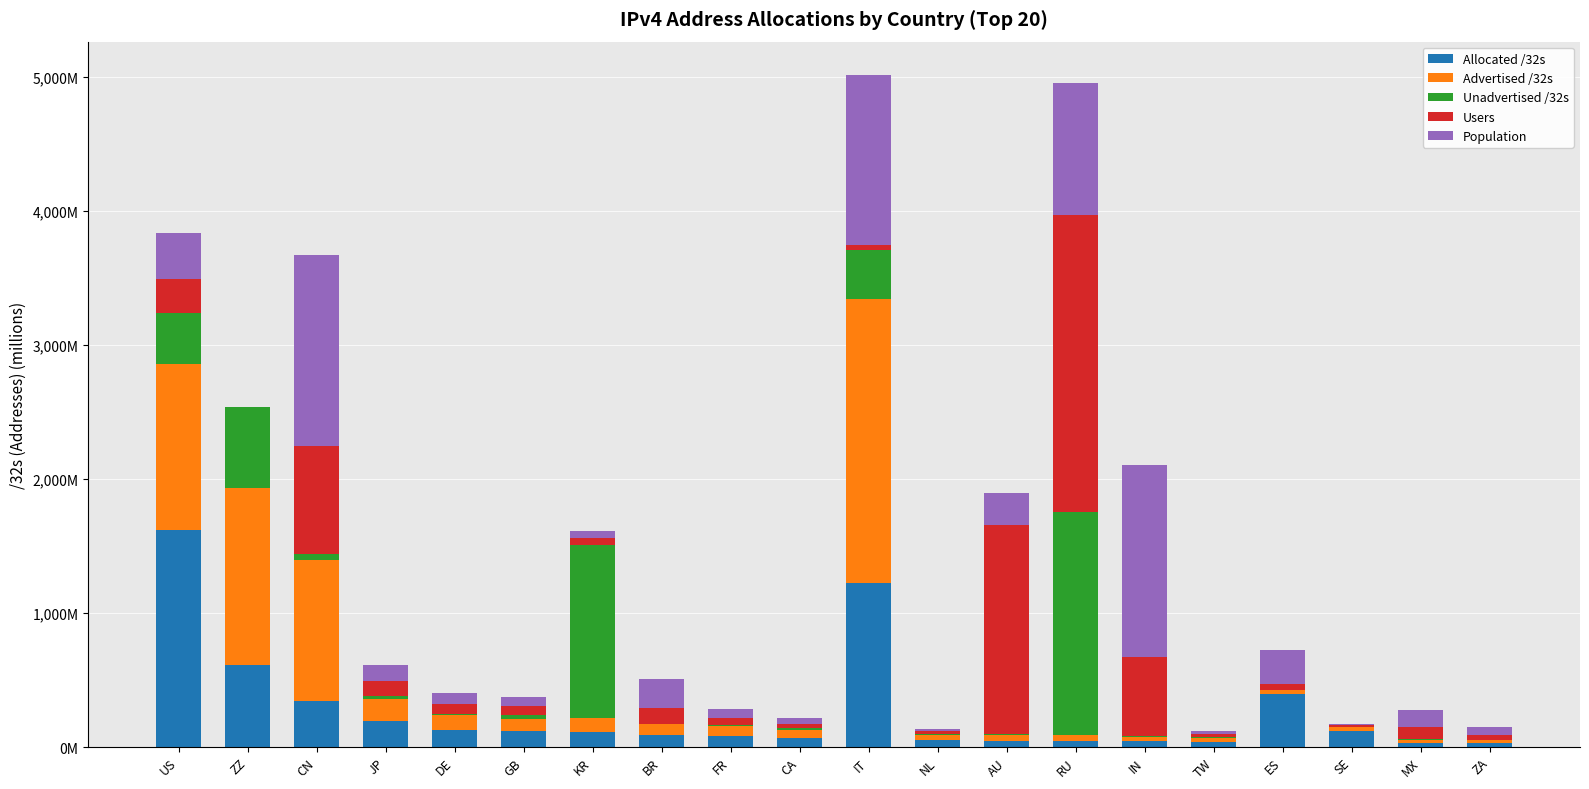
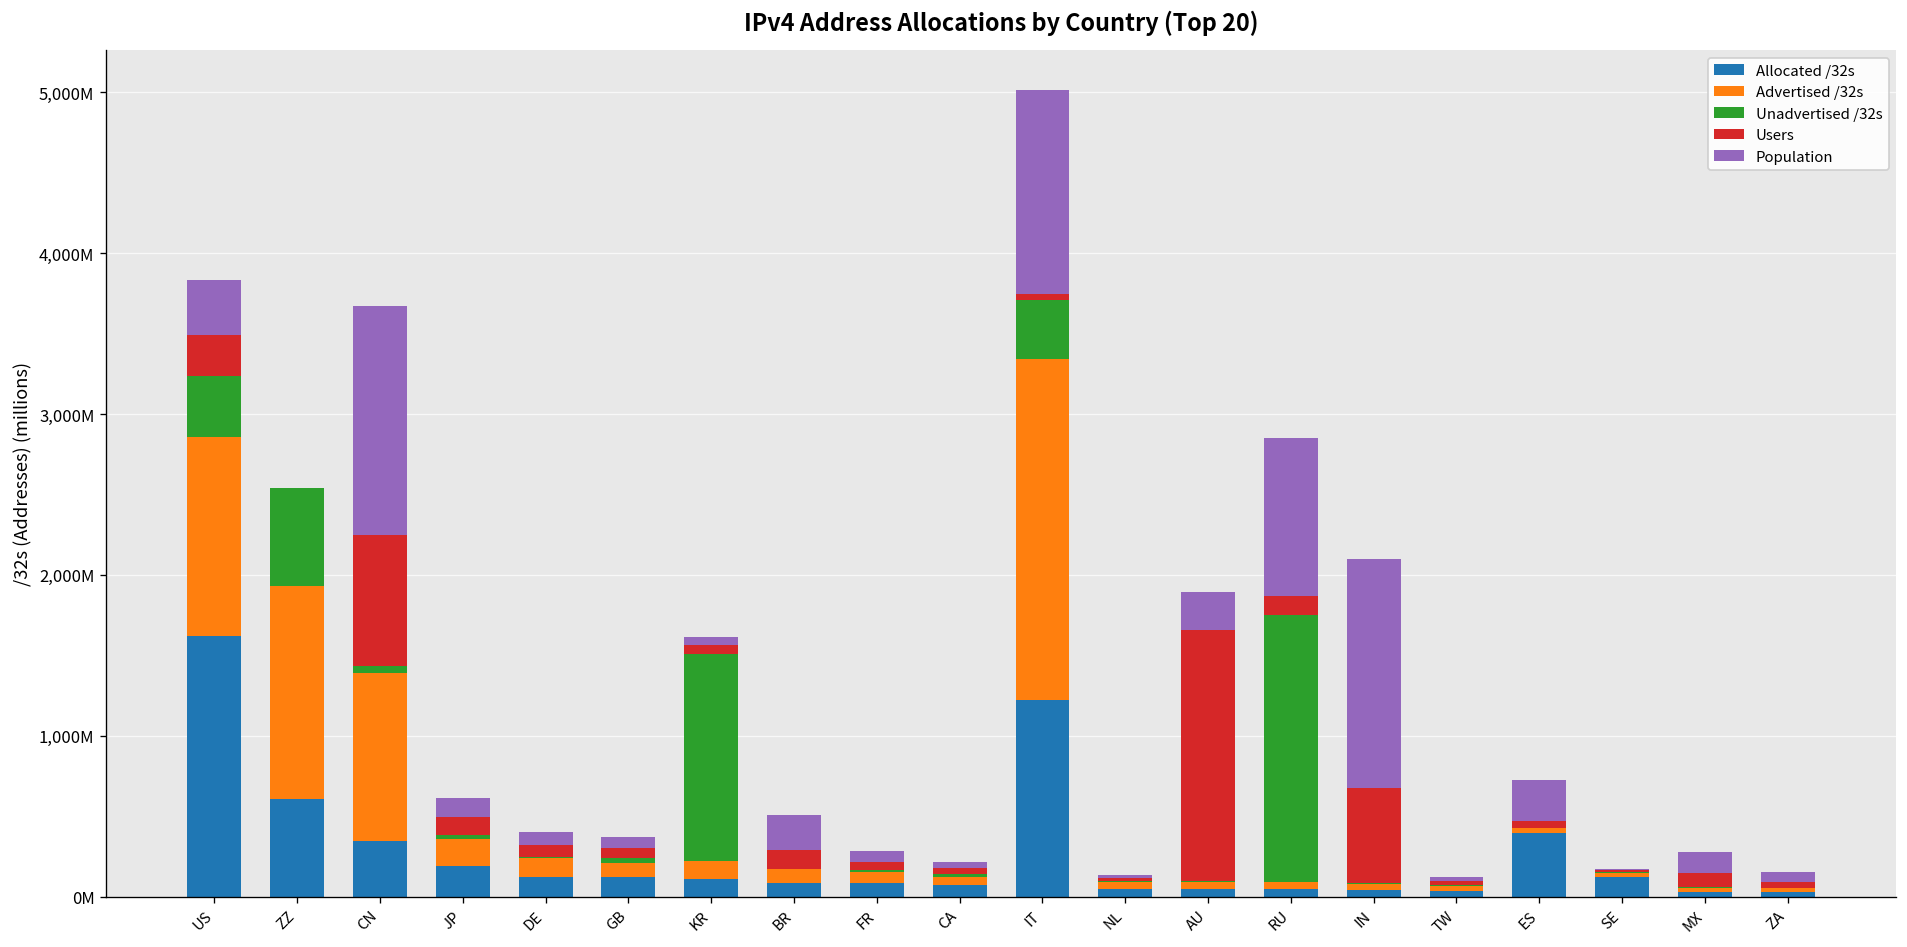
  {
    "Allocated /32s": {
      "US": "1,620,000,000",
      "ZZ": "610,000,000",
      "CN": "340,000,000",
      "JP": "190,000,000",
      "DE": "120,000,000",
      "GB": "120,000,000",
      "KR": "110,000,000",
      "BR": "90,000,000",
      "FR": "80,000,000",
      "CA": "70,000,000",
      "IT": "1,220,000,000",
      "NL": "50,000,000",
      "AU": "50,000,000",
      "RU": "50,000,000",
      "IN": "40,000,000",
      "TW": "40,000,000",
      "ES": "390,000,000",
      "SE": "120,000,000",
      "MX": "30,000,000",
      "ZA": "30,000,000"
    },
    "Advertised /32s": {
      "US": "1,240,000,000",
      "ZZ": "1,320,000,000",
      "CN": "1,050,000,000",
      "JP": "170,000,000",
      "DE": "110,000,000",
      "GB": "90,000,000",
      "KR": "110,000,000",
      "BR": "90,000,000",
      "FR": "70,000,000",
      "CA": "50,000,000",
      "IT": "2,120,000,000",
      "NL": "40,000,000",
      "AU": "40,000,000",
      "RU": "40,000,000",
      "IN": "30,000,000",
      "TW": "30,000,000",
      "ES": "30,000,000",
      "SE": "30,000,000",
      "MX": "20,000,000",
      "ZA": "20,000,000"
    },
    "Unadvertised /32s": {
      "US": "380,000,000",
      "ZZ": "610,000,000",
      "CN": "40,000,000",
      "JP": "20,000,000",
      "GB": "30,000,000",
      "KR": "1,290,000,000",
      "IT": "360,000,000",
      "RU": "1,660,000,000"
    },
    "Users": {
      "US": "260,000,000",
      "ZZ": "0",
      "CN": "810,000,000",
      "JP": "110,000,000",
      "DE": "70,000,000",
      "GB": "60,000,000",
      "KR": "50,000,000",
      "BR": "110,000,000",
      "FR": "50,000,000",
      "CA": "40,000,000",
      "IT": "40,000,000",
      "AU": "1,560,000,000",
-     "RU": "2,210,000,000",
+     "RU": "120,000,000",
      "IN": "590,000,000",
      "TW": "30,000,000",
      "ES": "40,000,000",
      "MX": "90,000,000",
      "ZA": "40,000,000"
    },
    "Population": {
      "US": "340,000,000",
      "ZZ": "0",
      "CN": "1,430,000,000",
      "JP": "120,000,000",
      "DE": "80,000,000",
      "GB": "70,000,000",
      "KR": "50,000,000",
      "BR": "220,000,000",
      "FR": "60,000,000",
      "CA": "40,000,000",
      "IT": "1,270,000,000",
      "AU": "230,000,000",
      "RU": "990,000,000",
      "IN": "1,430,000,000",
      "TW": "20,000,000",
      "ES": "260,000,000",
      "MX": "130,000,000",
      "ZA": "60,000,000"
    }
  }
